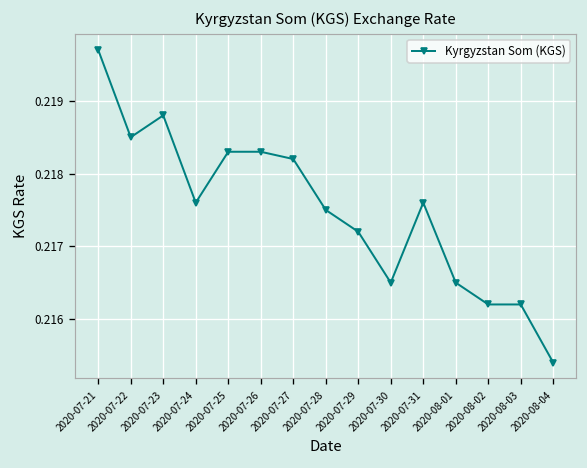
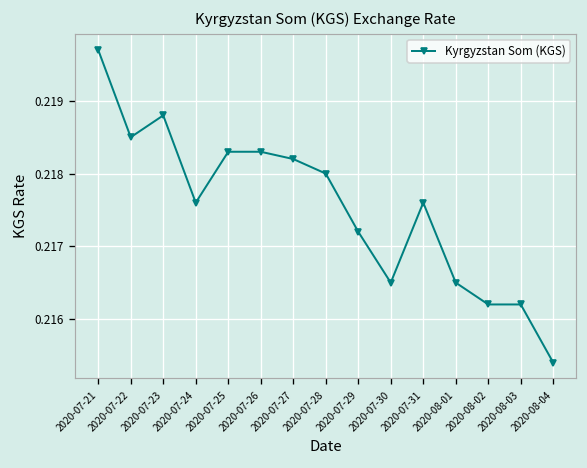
  {
    "2020-07-21": 0.2197,
    "2020-07-22": 0.2185,
    "2020-07-23": 0.2188,
    "2020-07-24": 0.2176,
    "2020-07-25": 0.2183,
    "2020-07-26": 0.2183,
    "2020-07-27": 0.2182,
-   "2020-07-28": 0.2175,
+   "2020-07-28": 0.2180,
    "2020-07-29": 0.2172,
    "2020-07-30": 0.2165,
    "2020-07-31": 0.2176,
    "2020-08-01": 0.2165,
    "2020-08-02": 0.2162,
    "2020-08-03": 0.2162,
    "2020-08-04": 0.2154
  }
